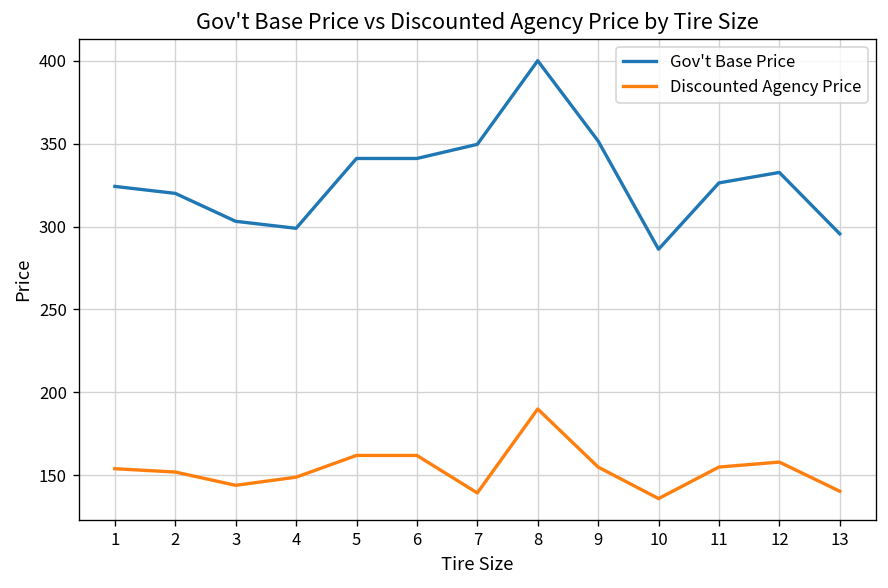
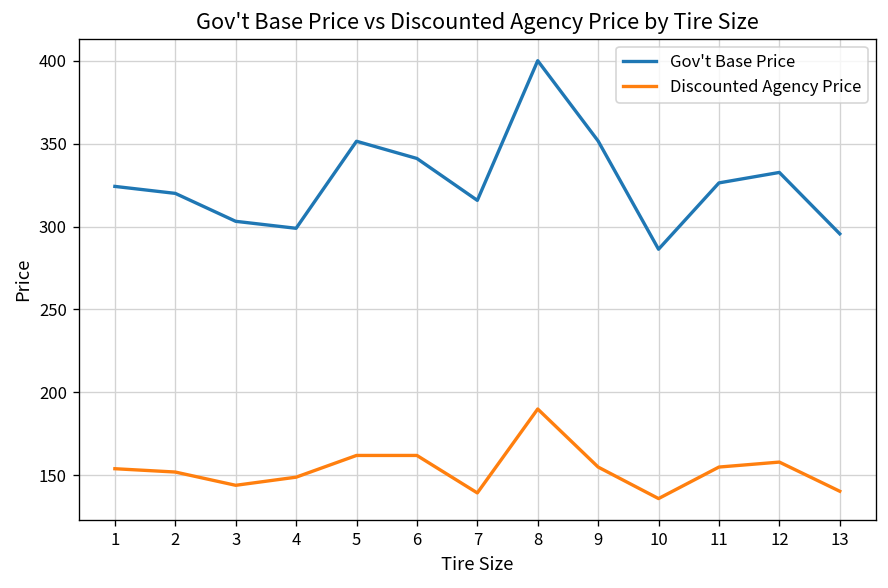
  {
    "Gov't Base Price": {
      "1": 324,
      "2": 320,
      "3": 303,
      "4": 299,
-     "5": 341,
+     "5": 351,
      "6": 341,
-     "7": 350,
+     "7": 316,
      "8": 400,
      "9": 352,
      "10": 286,
      "11": 326,
      "12": 333,
      "13": 296
    },
    "Discounted Agency Price": {
      "1": 154,
      "2": 152,
      "3": 144,
      "4": 149,
      "5": 162,
      "6": 162,
      "7": 139,
      "8": 190,
      "9": 155,
      "10": 136,
      "11": 155,
      "12": 158,
      "13": 140
    }
  }
